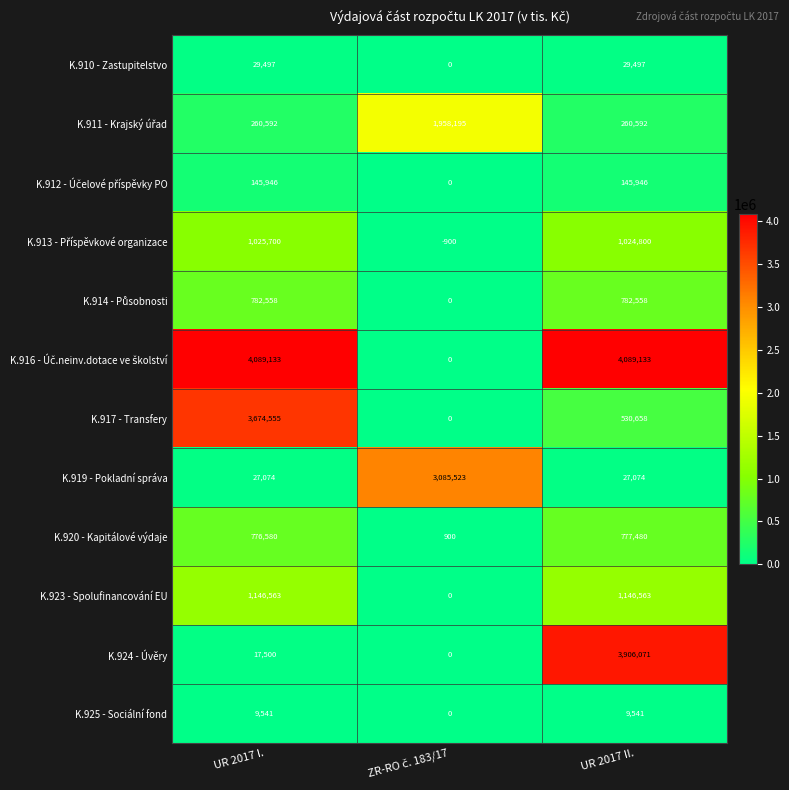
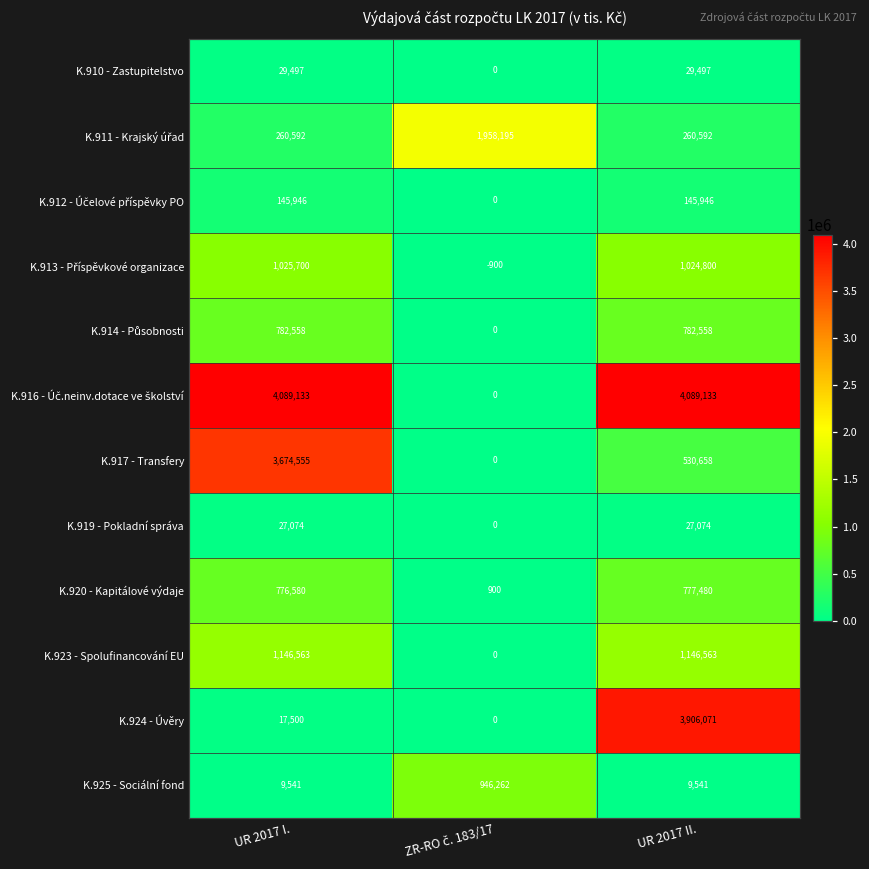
  {
    "K.910 - Zastupitelstvo": {
      "UR 2017 I.": "29,497",
      "ZR-RO č. 183/17": "0",
      "UR 2017 II.": "29,497"
    },
    "K.911 - Krajský úřad": {
      "UR 2017 I.": "260,592",
      "ZR-RO č. 183/17": "1,958,195",
      "UR 2017 II.": "260,592"
    },
    "K.912 - Účelové příspěvky PO": {
      "UR 2017 I.": "145,946",
      "ZR-RO č. 183/17": "0",
      "UR 2017 II.": "145,946"
    },
    "K.913 - Příspěvkové organizace": {
      "UR 2017 I.": "1,025,700",
      "ZR-RO č. 183/17": "-900",
      "UR 2017 II.": "1,024,800"
    },
    "K.914 - Působnosti": {
      "UR 2017 I.": "782,558",
      "ZR-RO č. 183/17": "0",
      "UR 2017 II.": "782,558"
    },
    "K.916 - Úč.neinv.dotace ve školství": {
      "UR 2017 I.": "4,089,133",
      "ZR-RO č. 183/17": "0",
      "UR 2017 II.": "4,089,133"
    },
    "K.917 - Transfery": {
      "UR 2017 I.": "3,674,555",
      "ZR-RO č. 183/17": "0",
      "UR 2017 II.": "530,658"
    },
    "K.919 - Pokladní správa": {
      "UR 2017 I.": "27,074",
-     "ZR-RO č. 183/17": "3,085,523",
+     "ZR-RO č. 183/17": "0",
      "UR 2017 II.": "27,074"
    },
    "K.920 - Kapitálové výdaje": {
      "UR 2017 I.": "776,580",
      "ZR-RO č. 183/17": "900",
      "UR 2017 II.": "777,480"
    },
    "K.923 - Spolufinancování EU": {
      "UR 2017 I.": "1,146,563",
      "ZR-RO č. 183/17": "0",
      "UR 2017 II.": "1,146,563"
    },
    "K.924 - Úvěry": {
      "UR 2017 I.": "17,500",
      "ZR-RO č. 183/17": "0",
      "UR 2017 II.": "3,906,071"
    },
    "K.925 - Sociální fond": {
      "UR 2017 I.": "9,541",
-     "ZR-RO č. 183/17": "0",
+     "ZR-RO č. 183/17": "946,262",
      "UR 2017 II.": "9,541"
    }
  }
